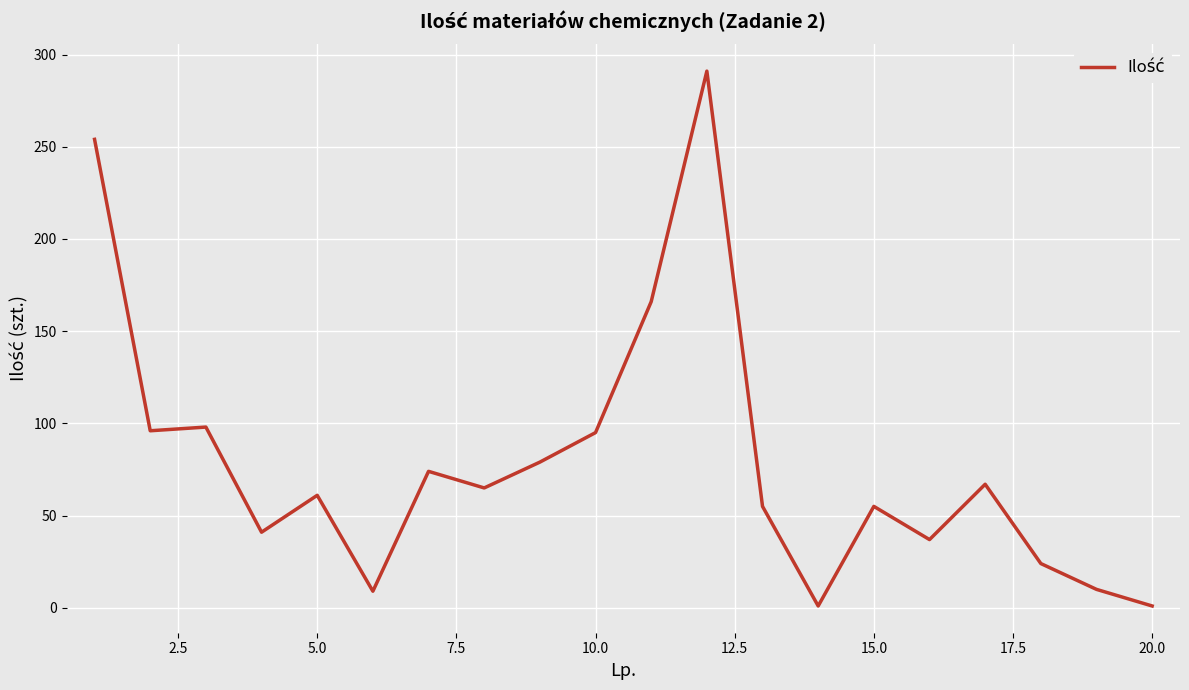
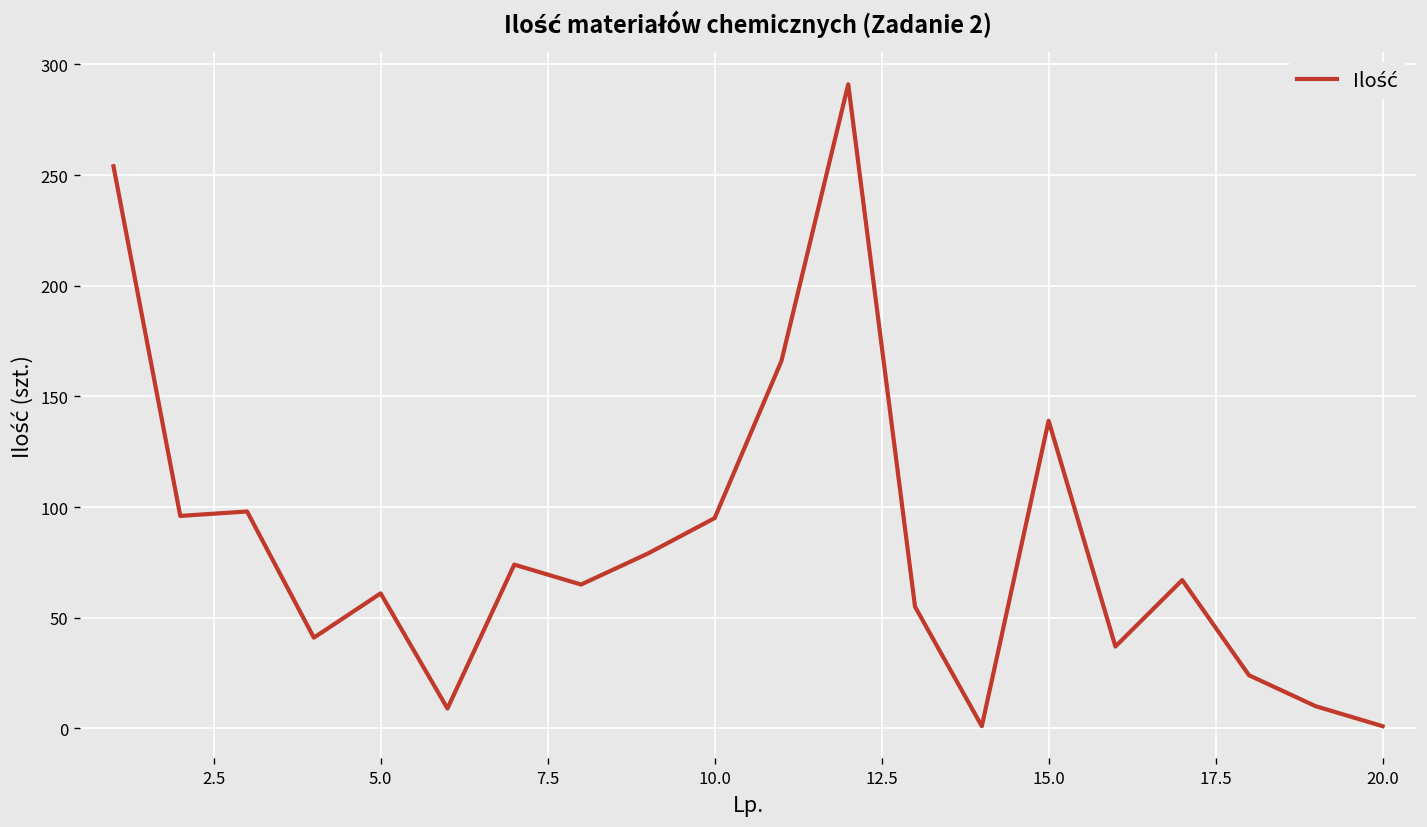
  {
    "5.0": 61,
    "10.0": 95,
-   "15.0": 55,
+   "15.0": 139,
    "20.0": 1
  }
